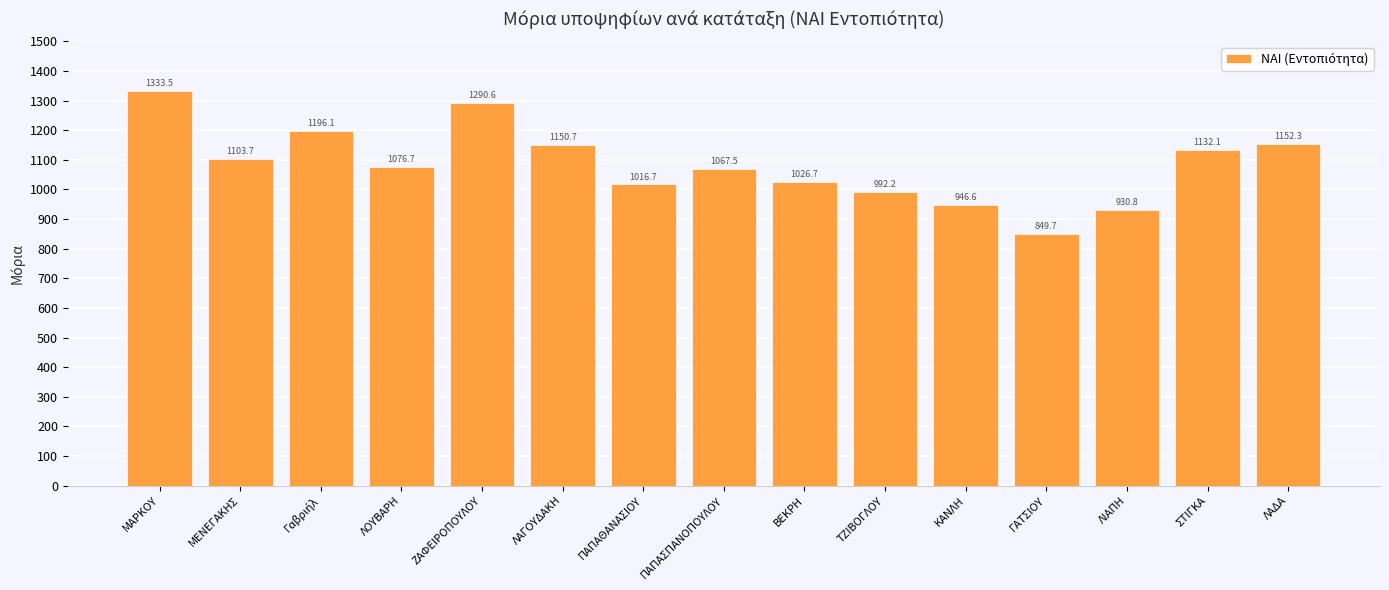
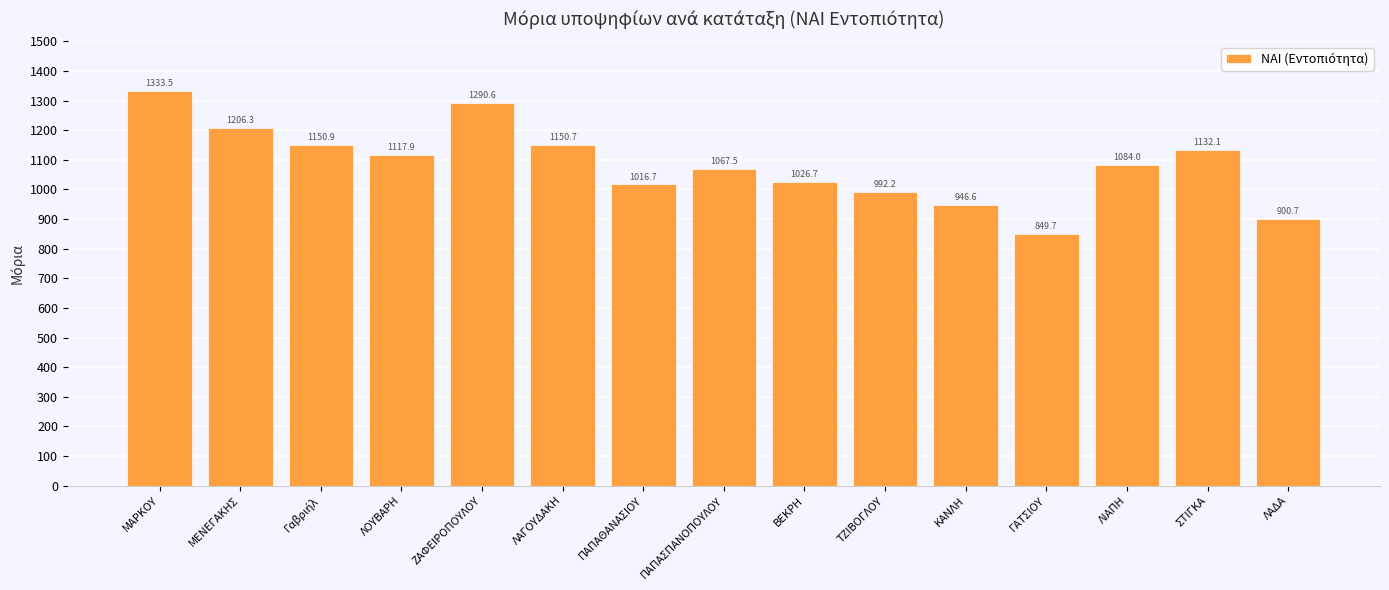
  {
    "ΜΑΡΚΟΥ": 1333.5,
-   "ΜΕΝΕΓΑΚΗΣ": 1103.7,
-   "Γαβριήλ": 1196.1,
-   "ΛΟΥΒΑΡΗ": 1076.7,
+   "ΜΕΝΕΓΑΚΗΣ": 1206.3,
+   "Γαβριήλ": 1150.9,
+   "ΛΟΥΒΑΡΗ": 1117.9,
    "ΖΑΦΕΙΡΟΠΟΥΛΟΥ": 1290.6,
    "ΛΑΓΟΥΔΑΚΗ": 1150.7,
    "ΠΑΠΑΘΑΝΑΣΙΟΥ": 1016.7,
    "ΠΑΠΑΣΠΑΝΟΠΟΥΛΟΥ": 1067.5,
    "ΒΕΚΡΗ": 1026.7,
    "ΤΖΙΒΟΓΛΟΥ": 992.2,
    "ΚΑΝΛΗ": 946.6,
    "ΓΑΤΣΙΟΥ": 849.7,
-   "ΛΙΑΠΗ": 930.8,
+   "ΛΙΑΠΗ": 1084.0,
    "ΣΤΙΓΚΑ": 1132.1,
-   "ΛΑΔΑ": 1152.3
+   "ΛΑΔΑ": 900.7
  }
